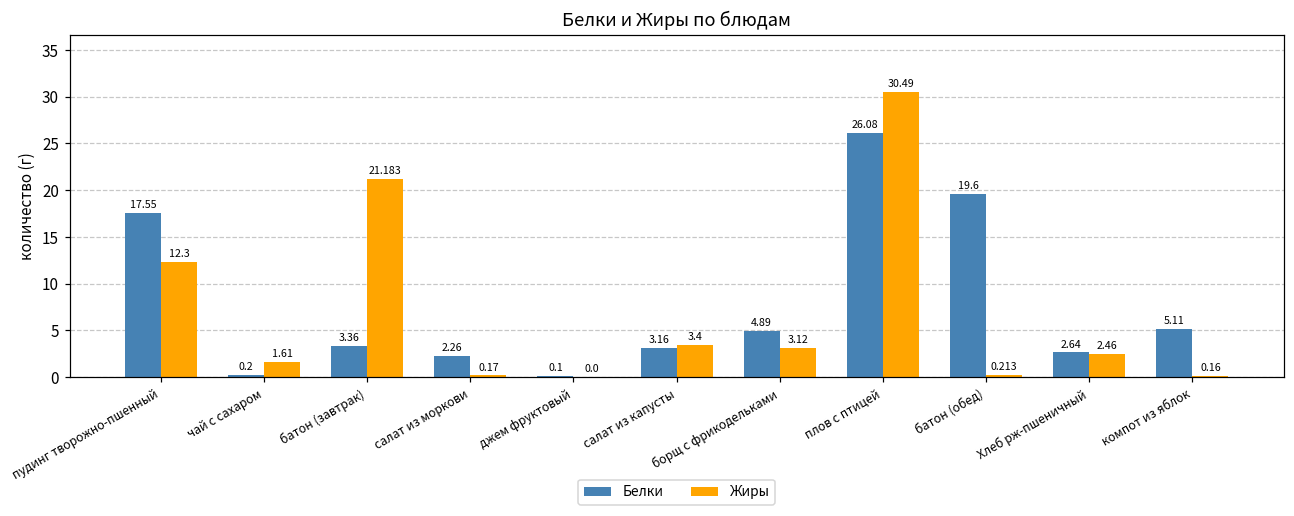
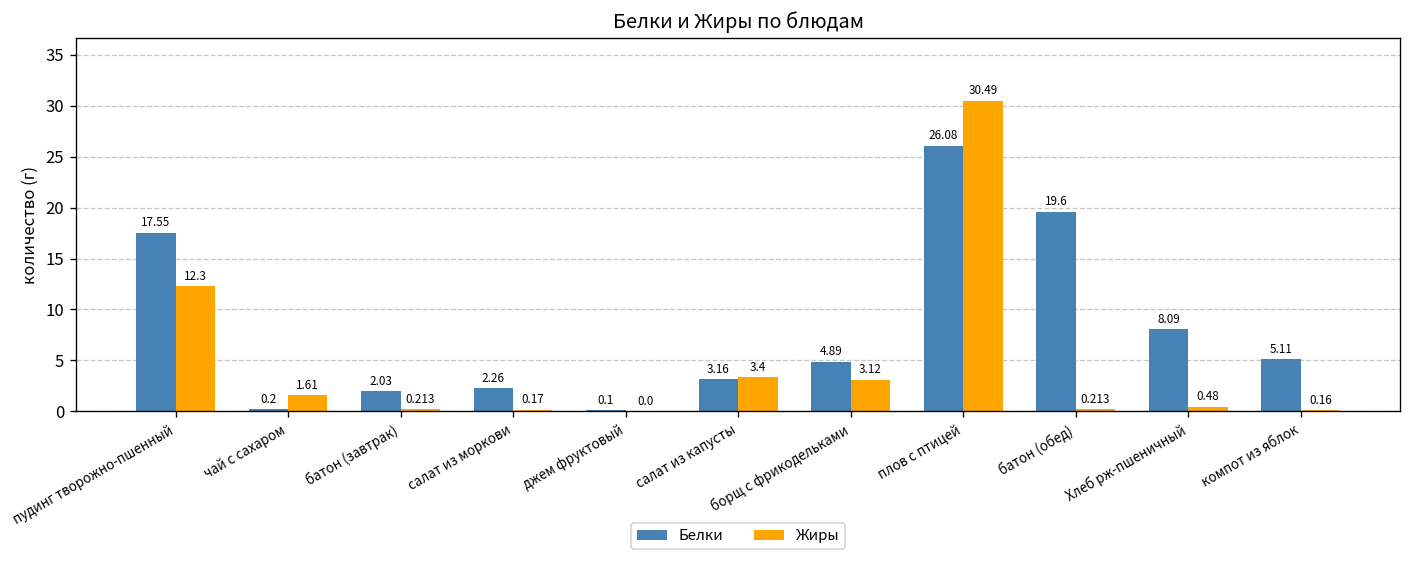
  {
    "Белки": {
      "пудинг творожно-пшенный": 17.55,
      "чай с сахаром": 0.2,
-     "батон (завтрак)": 3.36,
+     "батон (завтрак)": 2.03,
      "салат из моркови": 2.26,
      "джем фруктовый": 0.1,
      "салат из капусты": 3.16,
      "борщ с фрикодельками": 4.89,
      "плов с птицей": 26.08,
      "батон (обед)": 19.6,
-     "Хлеб рж-пшеничный": 2.64,
+     "Хлеб рж-пшеничный": 8.09,
      "компот из яблок": 5.11
    },
    "Жиры": {
      "пудинг творожно-пшенный": 12.3,
      "чай с сахаром": 1.61,
-     "батон (завтрак)": 21.183,
+     "батон (завтрак)": 0.213,
      "салат из моркови": 0.17,
      "джем фруктовый": 0.0,
      "салат из капусты": 3.4,
      "борщ с фрикодельками": 3.12,
      "плов с птицей": 30.49,
      "батон (обед)": 0.213,
-     "Хлеб рж-пшеничный": 2.46,
+     "Хлеб рж-пшеничный": 0.48,
      "компот из яблок": 0.16
    }
  }
